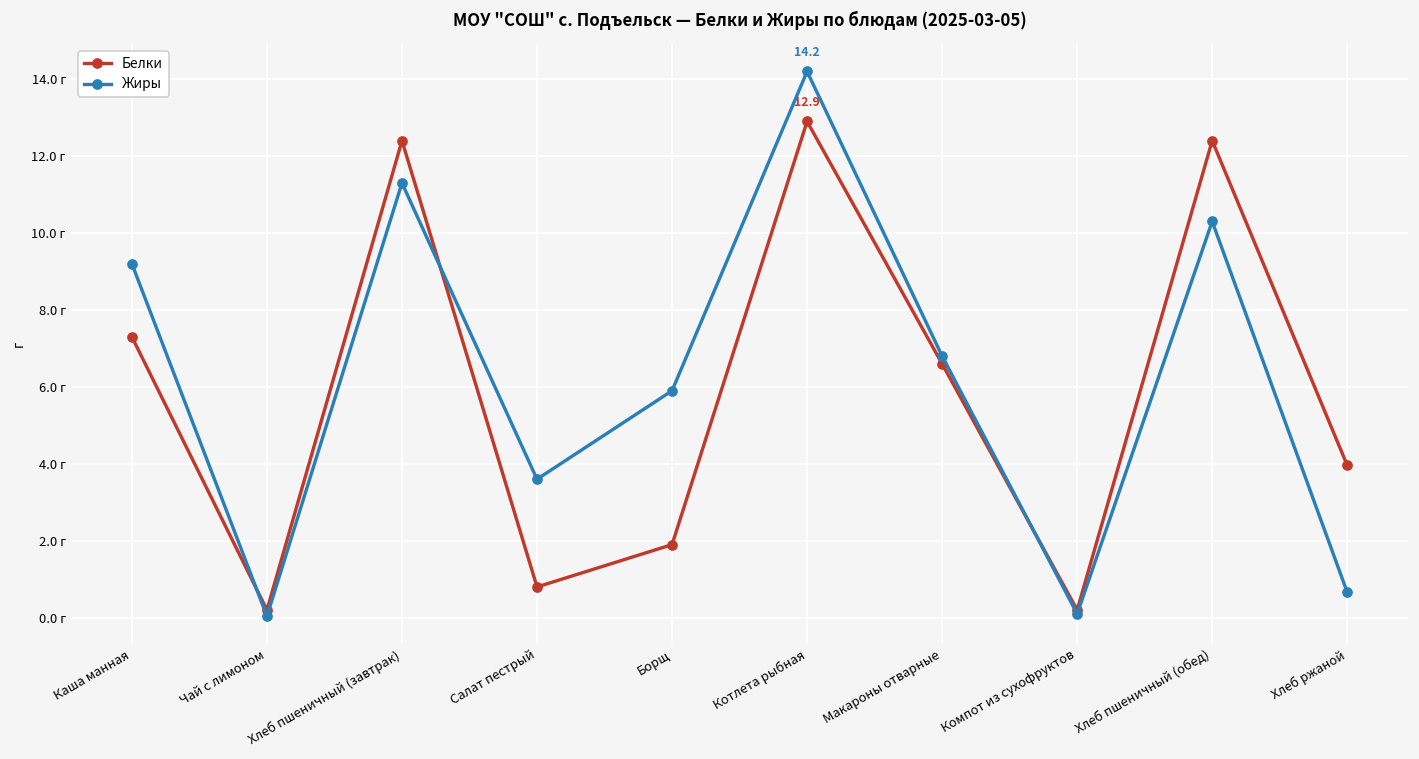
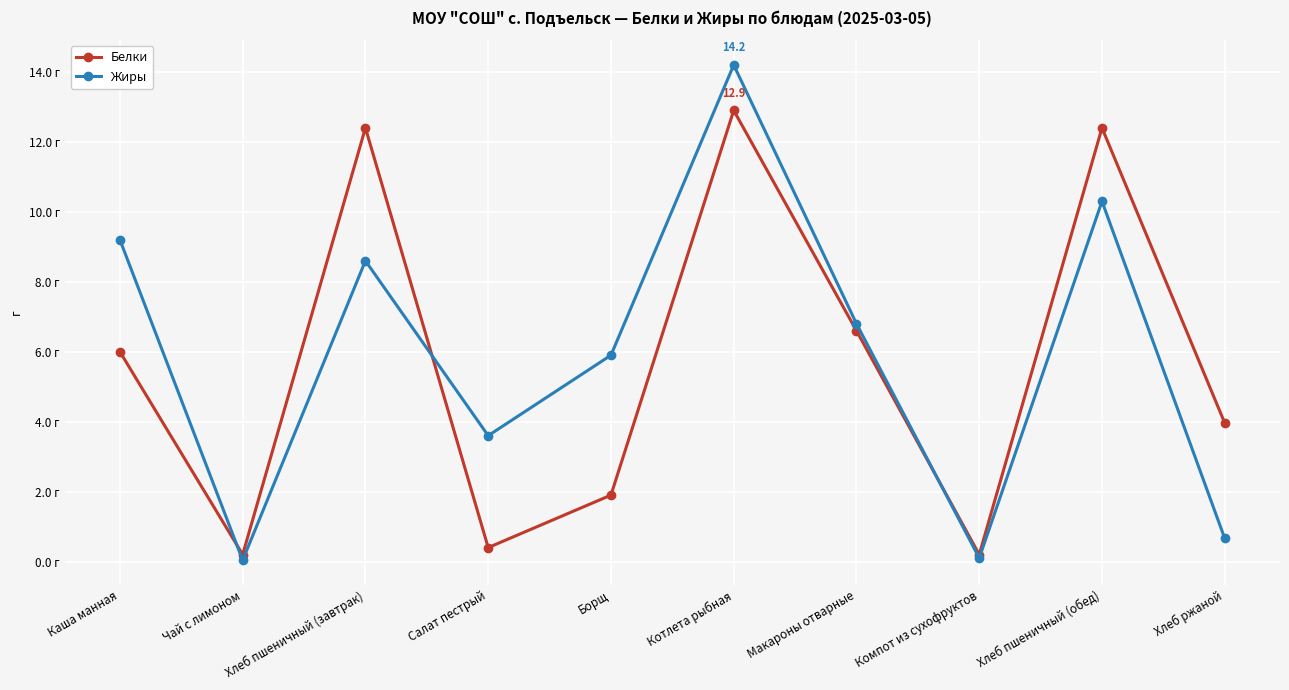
  {
    "Белки": {
-     "Каша манная": "7.3 г",
+     "Каша манная": "6.0 г",
      "Чай с лимоном": "0.2 г",
      "Хлеб пшеничный (завтрак)": "12.4 г",
-     "Салат пестрый": "0.8 г",
+     "Салат пестрый": "0.4 г",
      "Борщ": "1.9 г",
      "Макароны отварные": "6.6 г",
      "Компот из сухофруктов": "0.2 г",
      "Хлеб пшеничный (обед)": "12.4 г",
      "Хлеб ржаной": "4.0 г"
    },
    "Жиры": {
      "Каша манная": "9.2 г",
      "Чай с лимоном": "0.0 г",
-     "Хлеб пшеничный (завтрак)": "11.3 г",
+     "Хлеб пшеничный (завтрак)": "8.6 г",
      "Салат пестрый": "3.6 г",
      "Борщ": "5.9 г",
      "Макароны отварные": "6.8 г",
      "Компот из сухофруктов": "0.1 г",
      "Хлеб пшеничный (обед)": "10.3 г",
      "Хлеб ржаной": "0.7 г"
    }
  }
